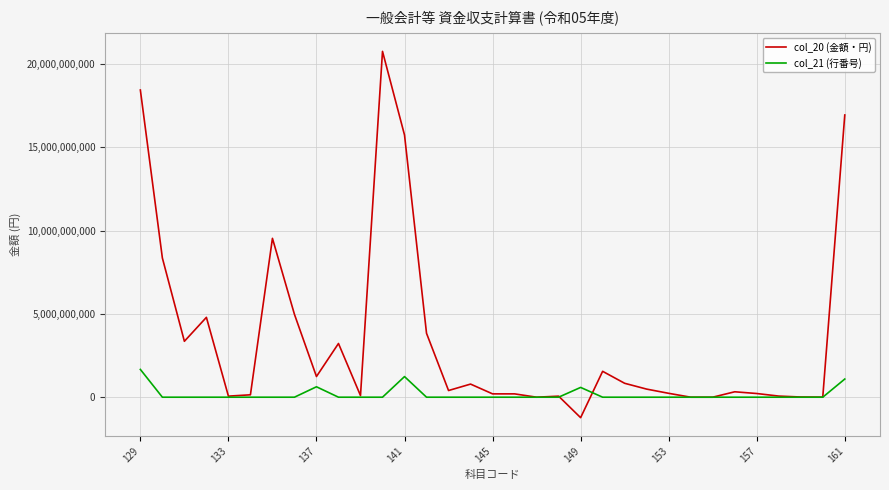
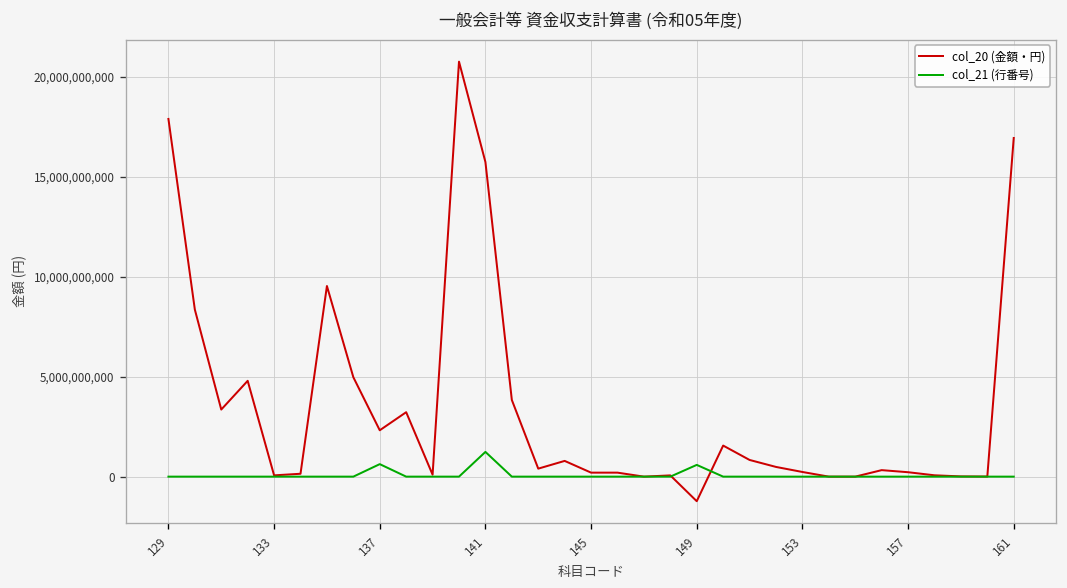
  {
    "col_20 (金額・円)": {
-     "129": "18,400,000,000",
-     "137": "1,200,000,000",
+     "129": "17,900,000,000",
+     "137": "2,300,000,000",
      "141": "15,700,000,000",
      "145": "200,000,000",
      "149": "-1,200,000,000",
      "153": "200,000,000",
      "157": "200,000,000",
      "161": "16,900,000,000"
    },
    "col_21 (行番号)": {
-     "129": "1,700,000,000",
+     "129": "0",
      "137": "600,000,000",
      "141": "1,200,000,000",
      "145": "0",
      "149": "600,000,000",
      "153": "0",
      "157": "0",
-     "161": "1,100,000,000"
+     "161": "0"
    }
  }
